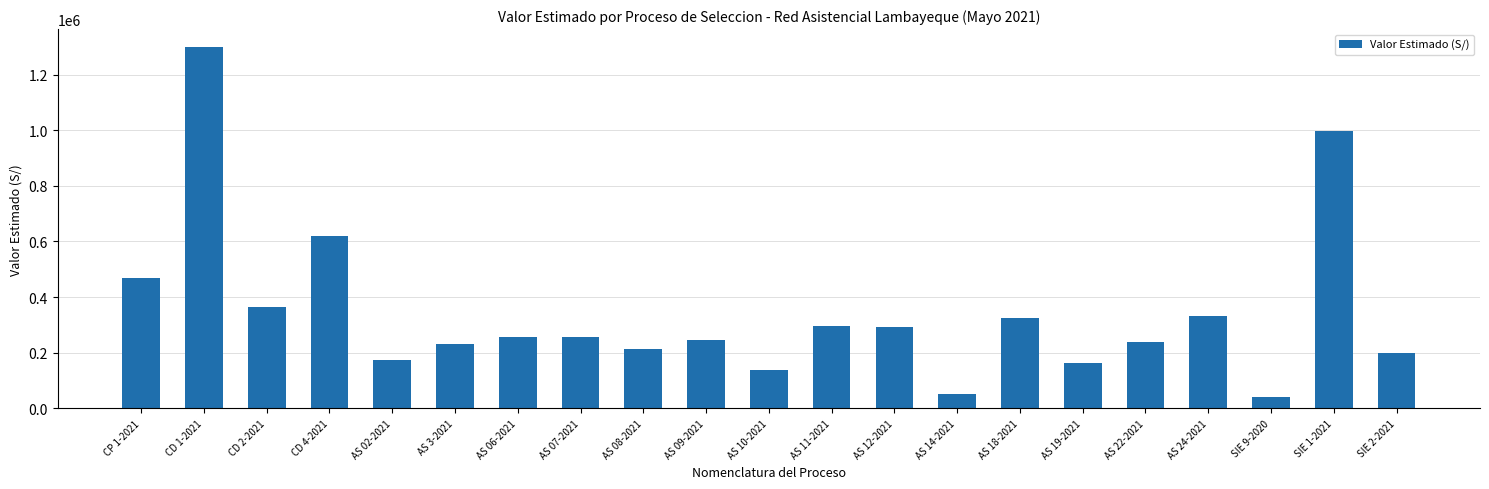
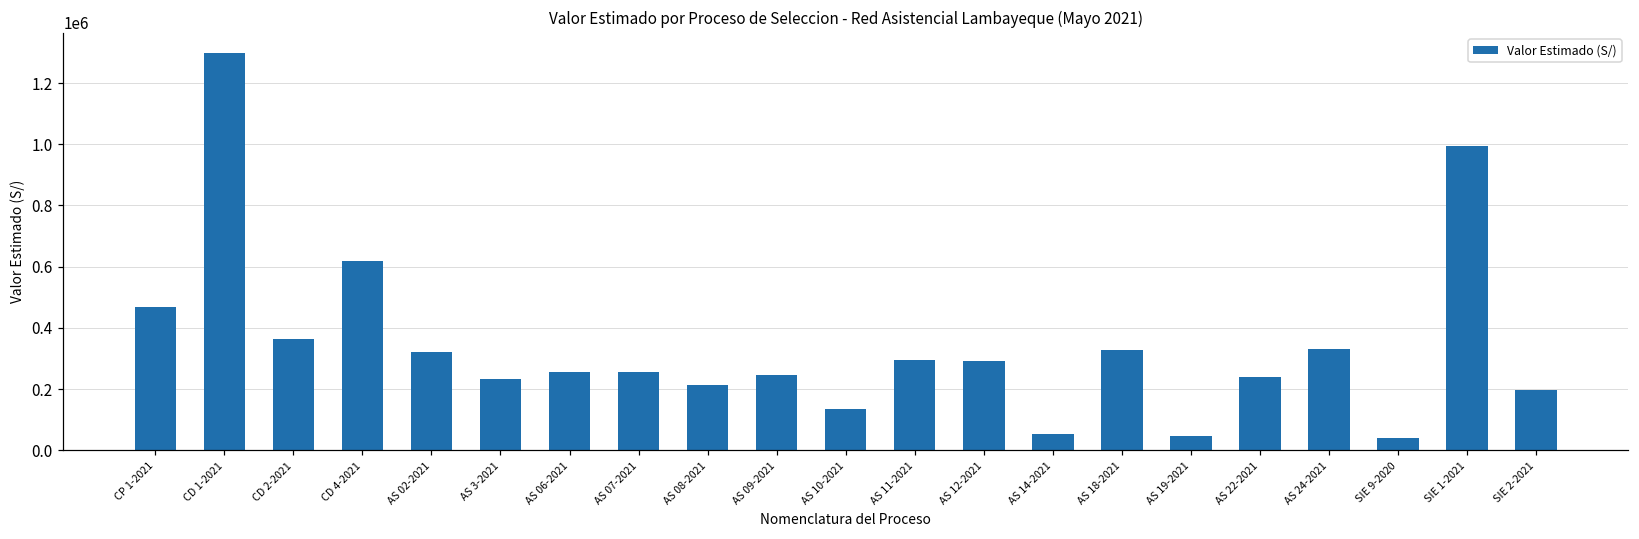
  {
    "CP 1-2021": 470000,
    "CD 1-2021": 1300000,
    "CD 2-2021": 360000,
    "CD 4-2021": 620000,
-   "AS 02-2021": 170000,
+   "AS 02-2021": 320000,
    "AS 3-2021": 230000,
    "AS 06-2021": 260000,
    "AS 07-2021": 260000,
    "AS 08-2021": 210000,
    "AS 09-2021": 250000,
    "AS 10-2021": 140000,
    "AS 11-2021": 300000,
    "AS 12-2021": 290000,
    "AS 14-2021": 50000,
    "AS 18-2021": 330000,
-   "AS 19-2021": 160000,
+   "AS 19-2021": 50000,
    "AS 22-2021": 240000,
    "AS 24-2021": 330000,
    "SIE 9-2020": 40000,
    "SIE 1-2021": 1000000,
    "SIE 2-2021": 200000
  }
